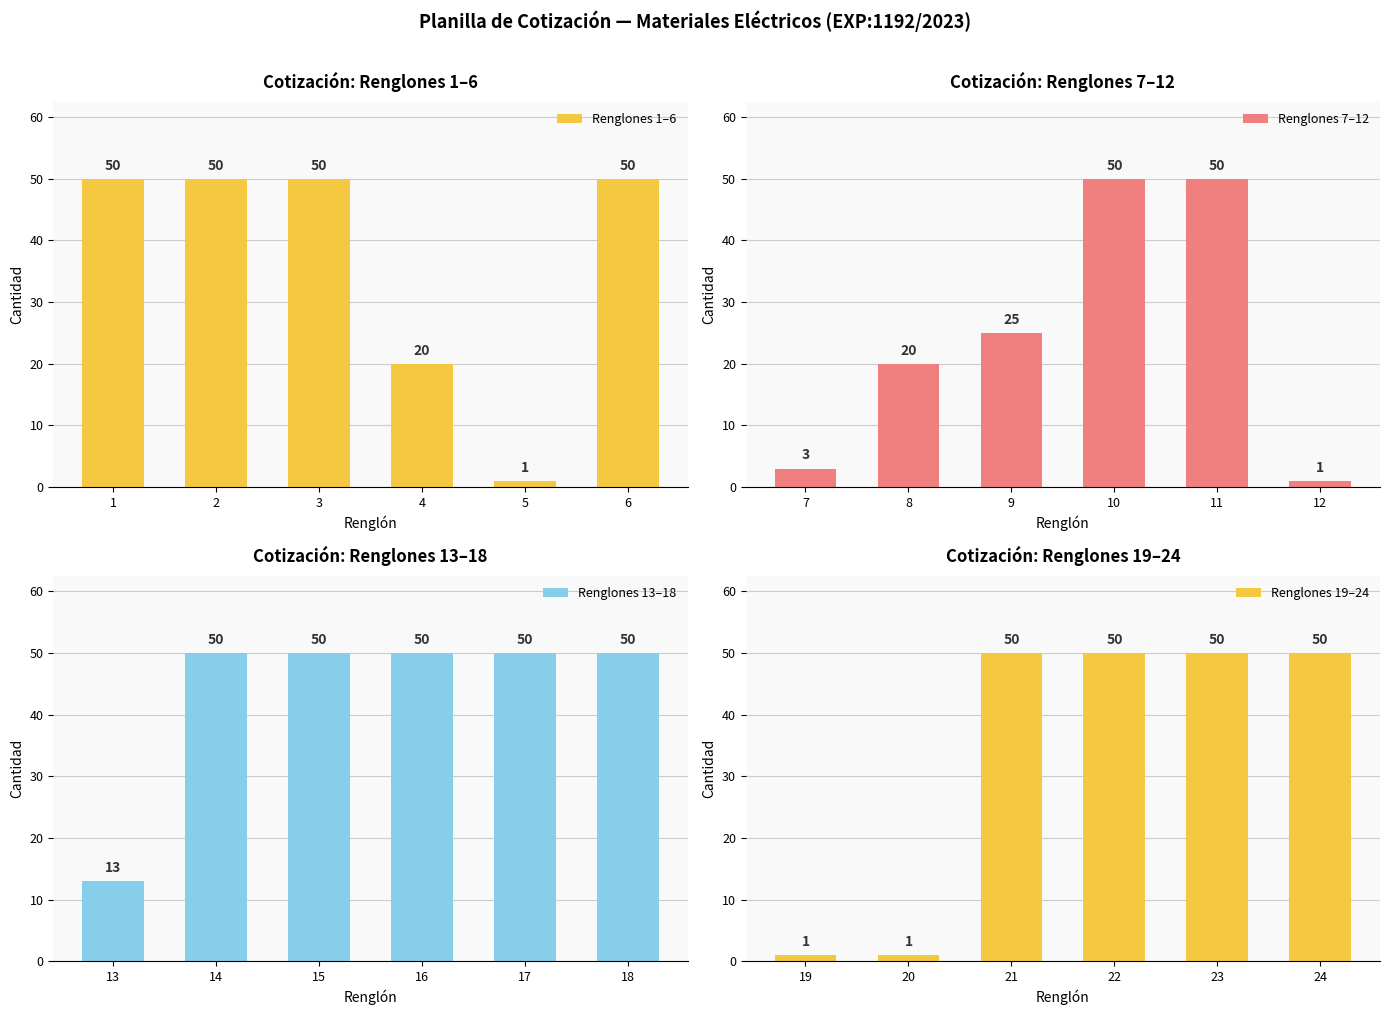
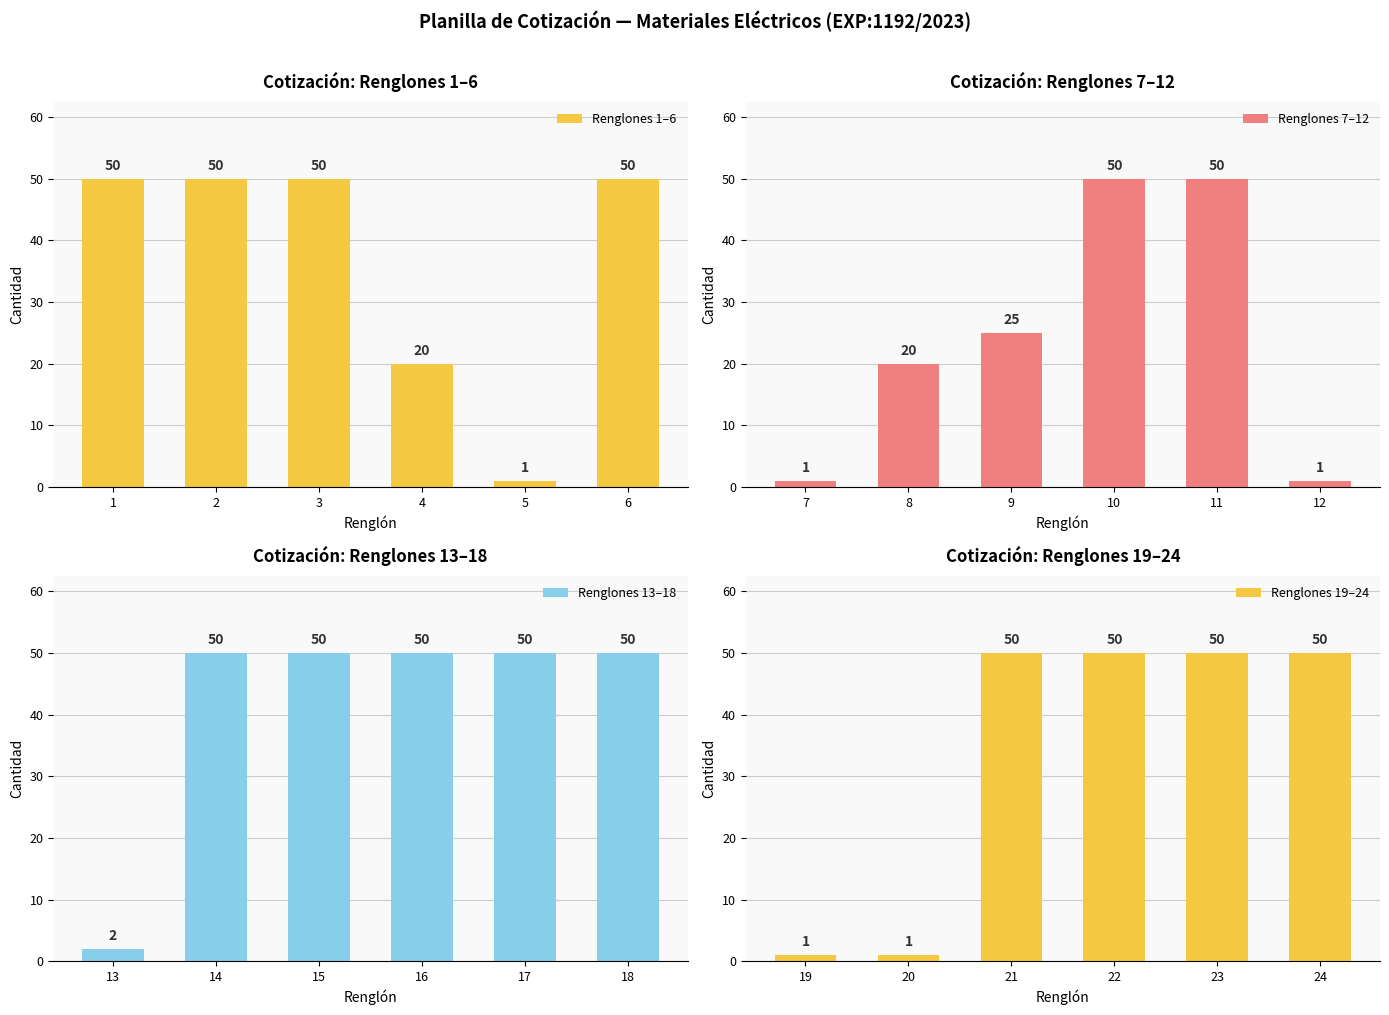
  {
    "Cotización: Renglones 1–6": {
      "1": 50,
      "2": 50,
      "3": 50,
      "4": 20,
      "5": 1,
      "6": 50
    },
    "Cotización: Renglones 7–12": {
-     "7": 3,
+     "7": 1,
      "8": 20,
      "9": 25,
      "10": 50,
      "11": 50,
      "12": 1
    },
    "Cotización: Renglones 13–18": {
-     "13": 13,
+     "13": 2,
      "14": 50,
      "15": 50,
      "16": 50,
      "17": 50,
      "18": 50
    },
    "Cotización: Renglones 19–24": {
      "19": 1,
      "20": 1,
      "21": 50,
      "22": 50,
      "23": 50,
      "24": 50
    }
  }
